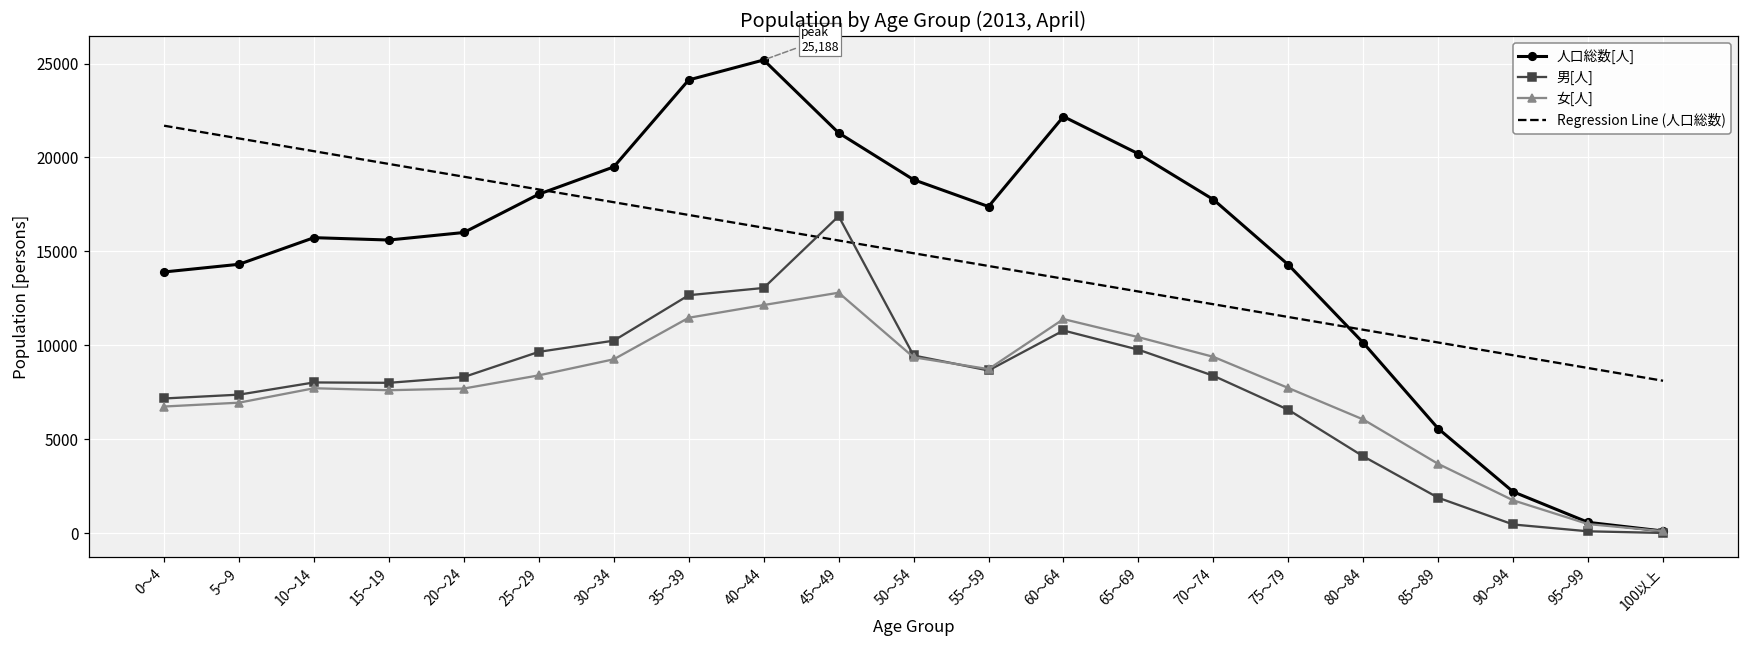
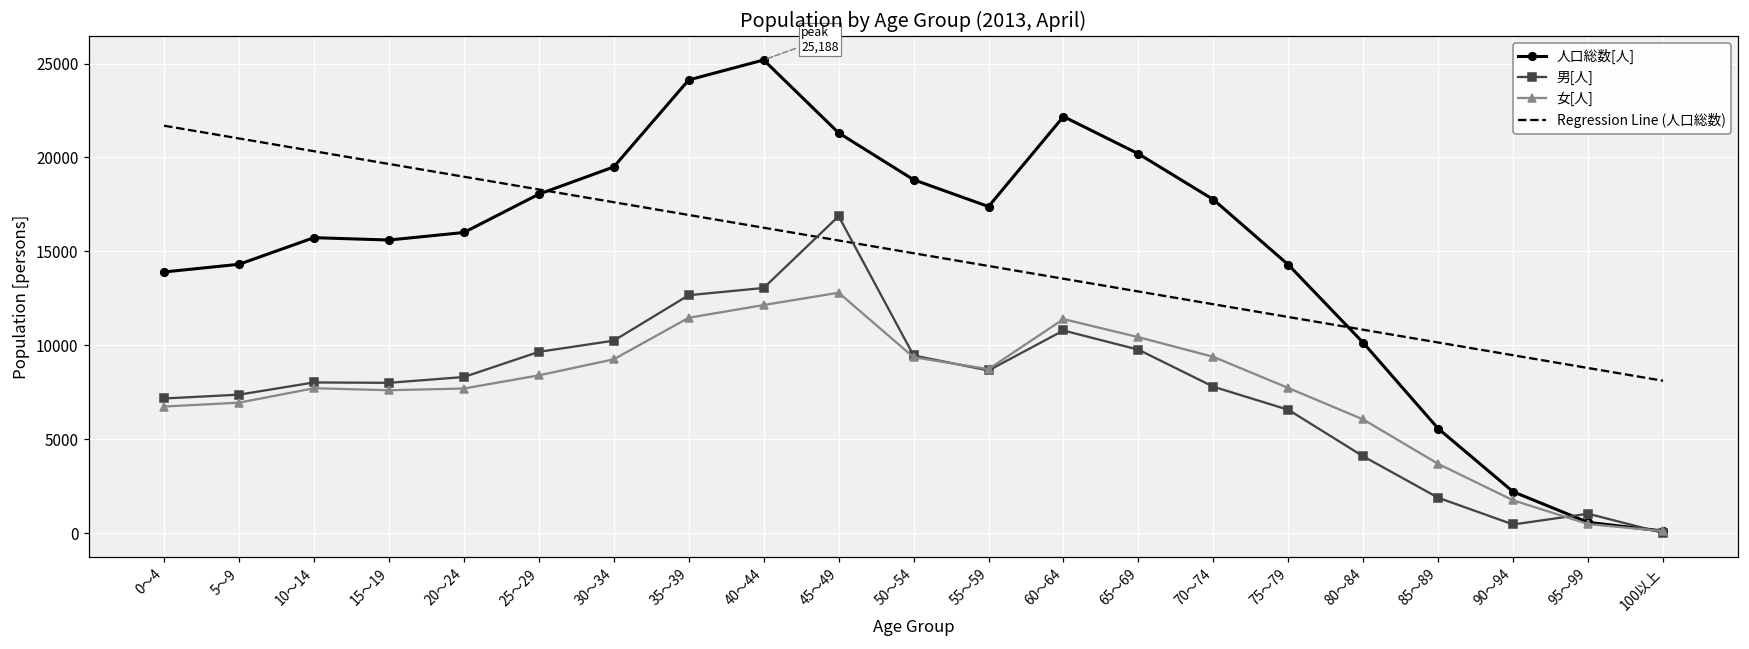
  {
    "男[人]": {
      "0～4": 7200,
      "5～9": 7400,
      "10～14": 8000,
      "15～19": 8000,
      "20～24": 8300,
      "25～29": 9600,
      "30～34": 10200,
      "35～39": 12700,
      "40～44": 13000,
      "45～49": 16900,
      "60～64": 10800,
      "65～69": 9800,
-     "70～74": 8400,
+     "70～74": 7800,
      "75～79": 6600,
      "80～84": 4100,
      "85～89": 1900,
      "90～94": 500,
-     "95～99": 100
+     "95～99": 1000
    },
    "女[人]": {
      "0～4": 6700,
      "5～9": 6900,
      "10～14": 7700,
      "15～19": 7600,
      "20～24": 7700,
      "25～29": 8400,
      "30～34": 9300,
      "35～39": 11500,
      "40～44": 12100,
      "45～49": 12800,
      "60～64": 11400,
      "65～69": 10400,
      "70～74": 9400,
      "75～79": 7700,
      "80～84": 6000,
      "85～89": 3700,
      "90～94": 1700
    }
  }
